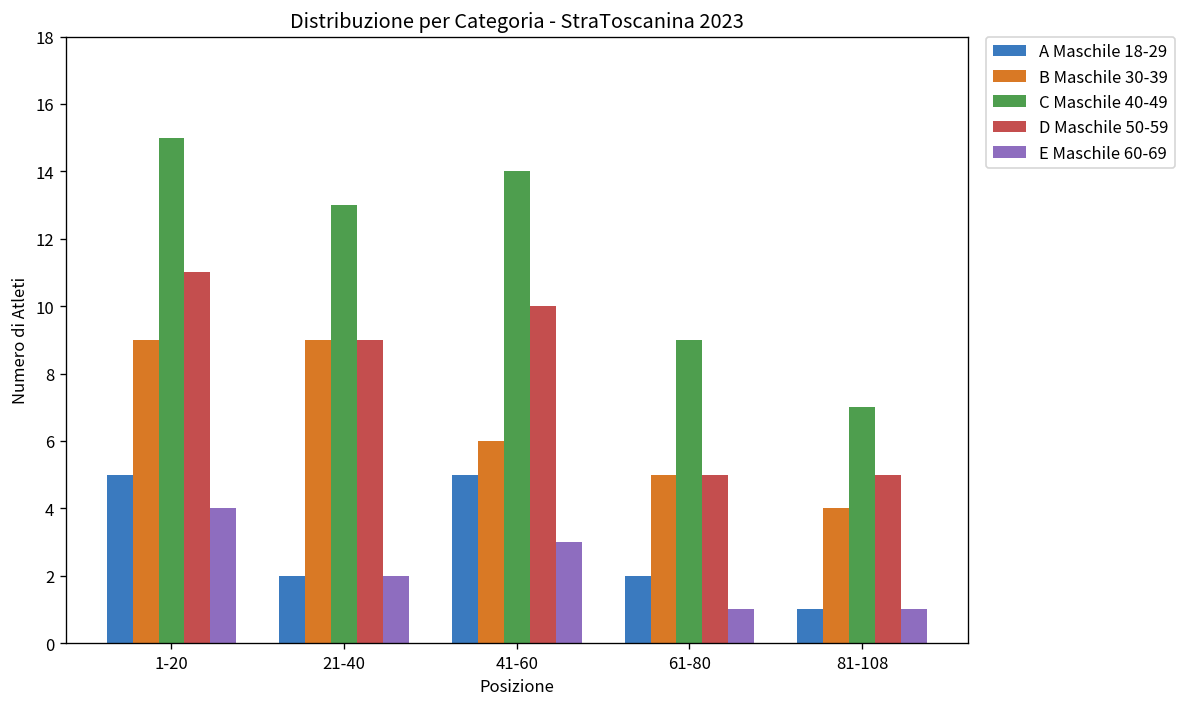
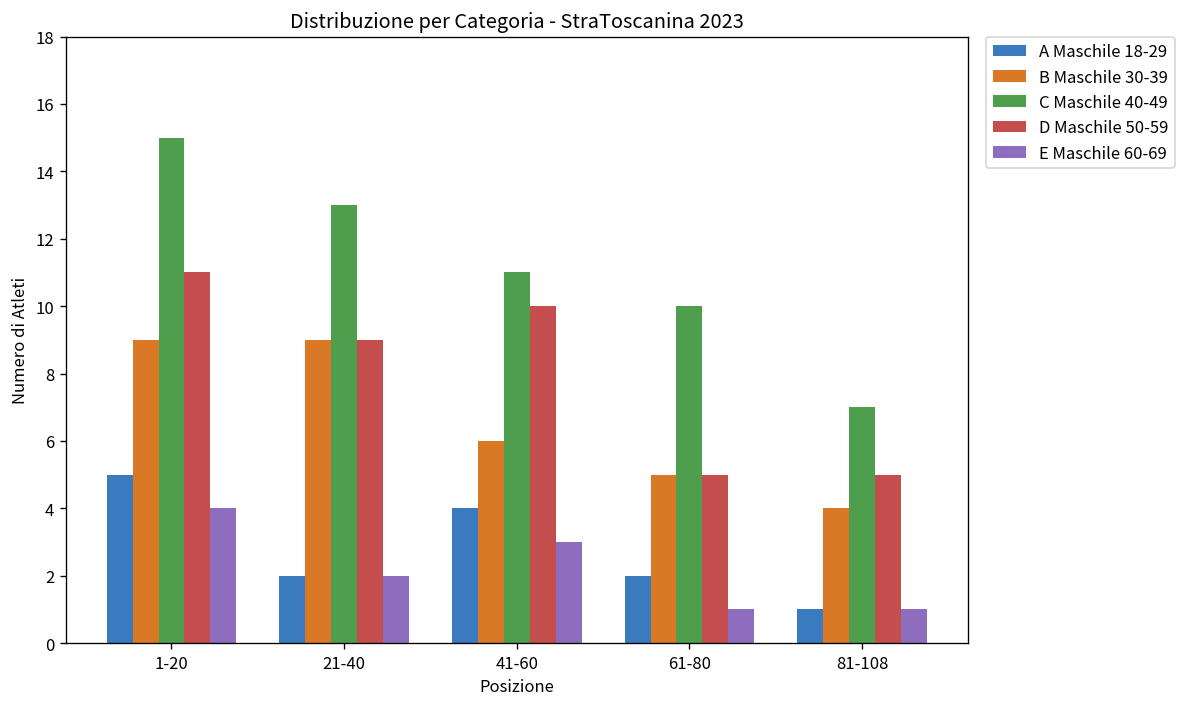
  {
    "A Maschile 18-29": {
      "1-20": 5,
      "21-40": 2,
-     "41-60": 5,
+     "41-60": 4,
      "61-80": 2,
      "81-108": 1
    },
    "B Maschile 30-39": {
      "1-20": 9,
      "21-40": 9,
      "41-60": 6,
      "61-80": 5,
      "81-108": 4
    },
    "C Maschile 40-49": {
      "1-20": 15,
      "21-40": 13,
-     "41-60": 14,
-     "61-80": 9,
+     "41-60": 11,
+     "61-80": 10,
      "81-108": 7
    },
    "D Maschile 50-59": {
      "1-20": 11,
      "21-40": 9,
      "41-60": 10,
      "61-80": 5,
      "81-108": 5
    },
    "E Maschile 60-69": {
      "1-20": 4,
      "21-40": 2,
      "41-60": 3,
      "61-80": 1,
      "81-108": 1
    }
  }
